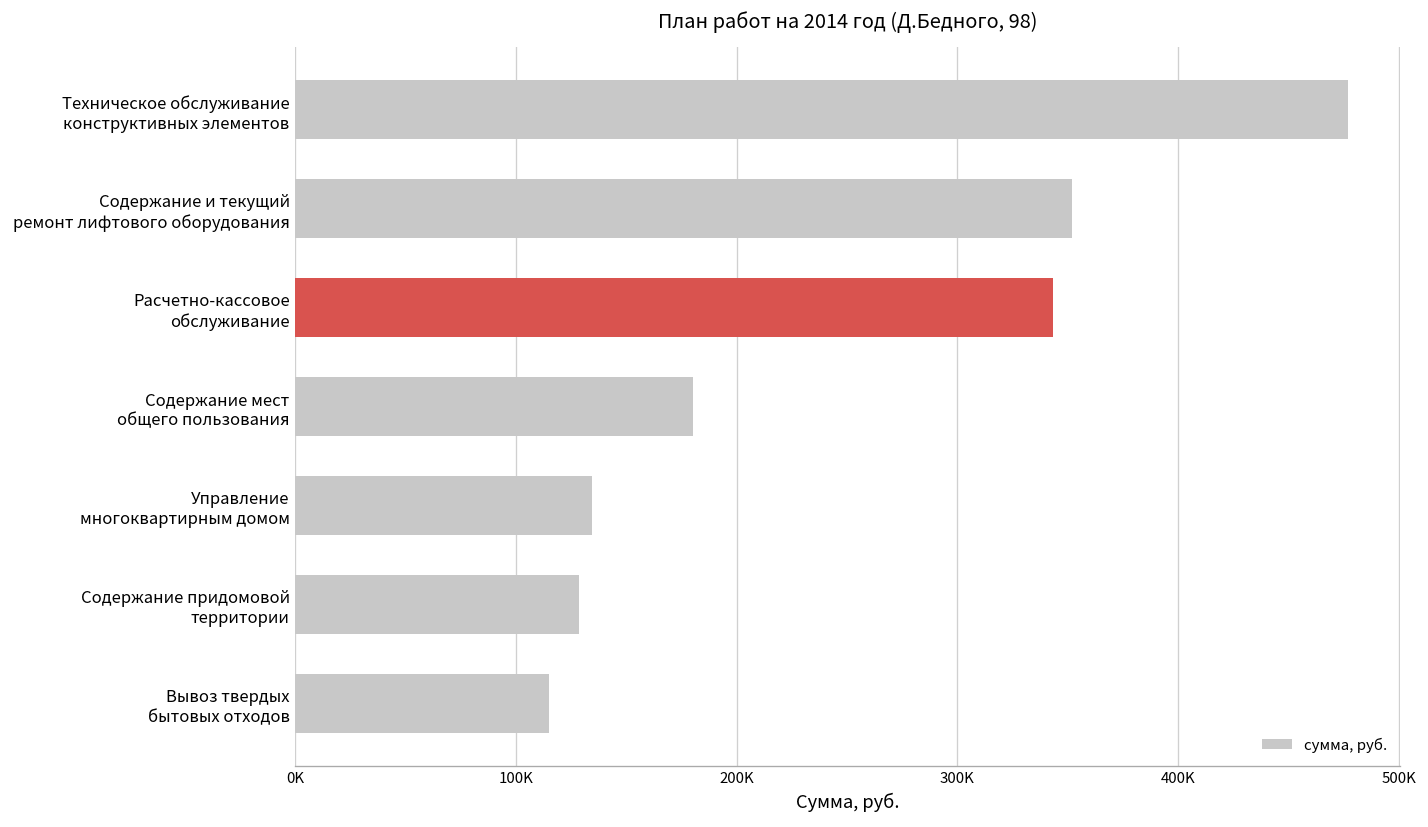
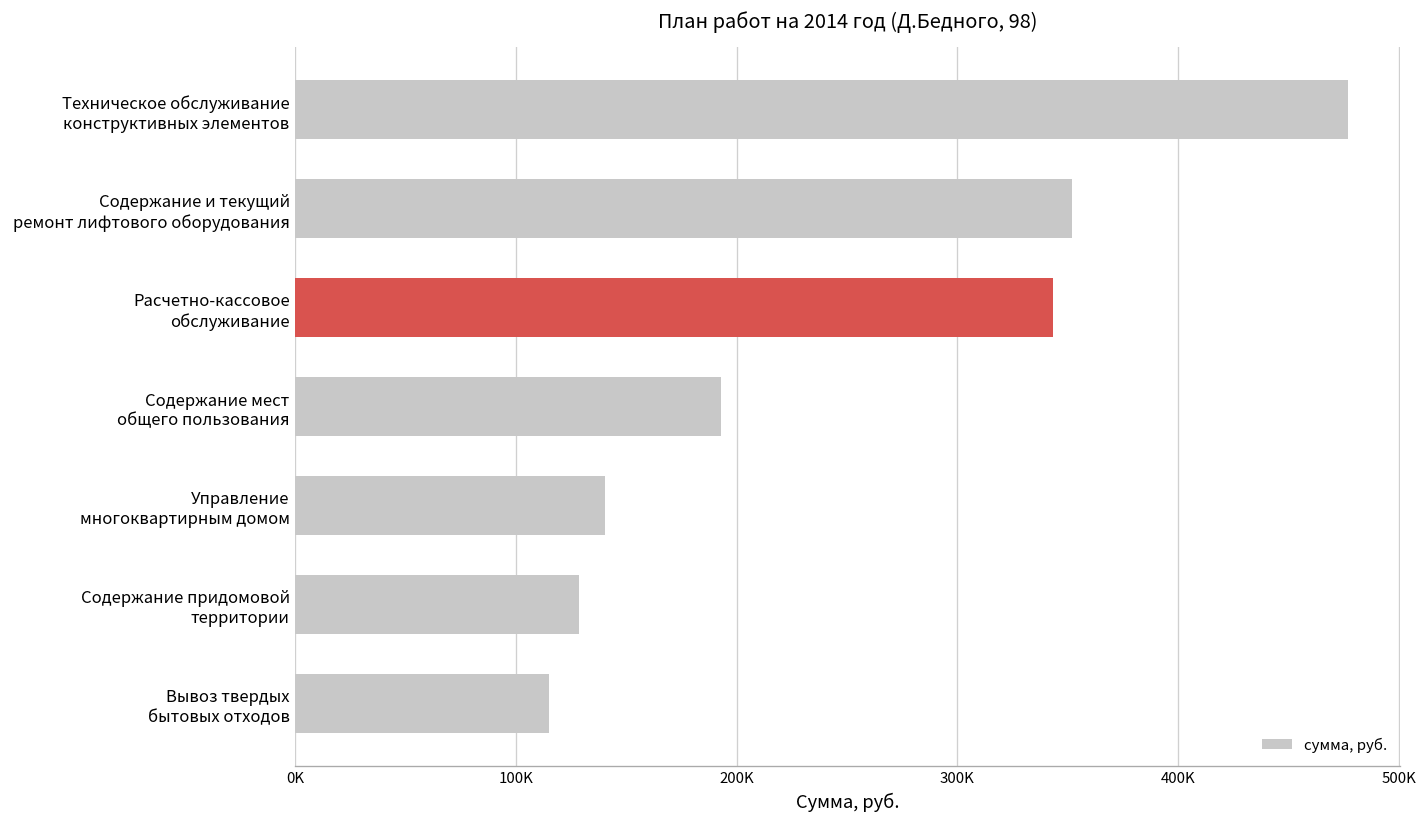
  {
    "Техническое обслуживание конструктивных элементов": 477000,
    "Содержание и текущий ремонт лифтового оборудования": 352000,
    "Расчетно-кассовое обслуживание": 343000,
-   "Содержание мест общего пользования": 180000,
-   "Управление многоквартирным домом": 135000,
+   "Содержание мест общего пользования": 193000,
+   "Управление многоквартирным домом": 140000,
    "Содержание придомовой территории": 128000,
    "Вывоз твердых бытовых отходов": 115000
  }
